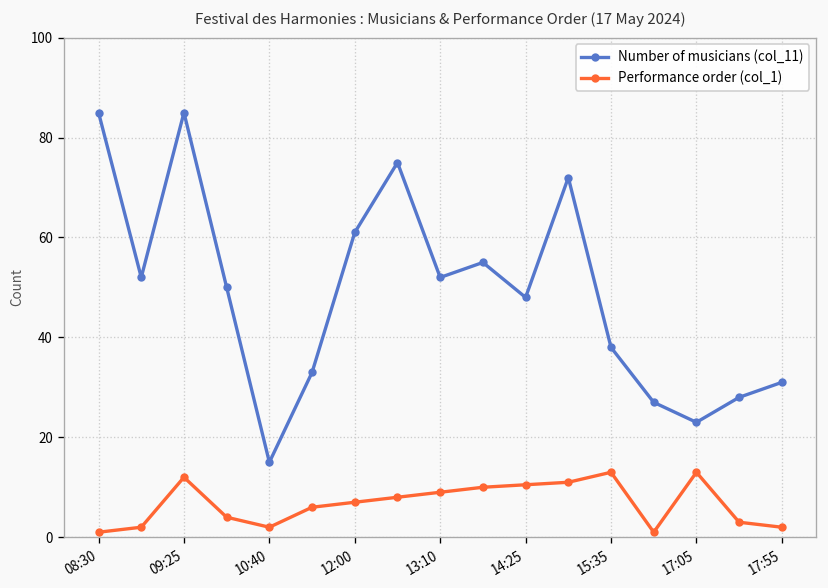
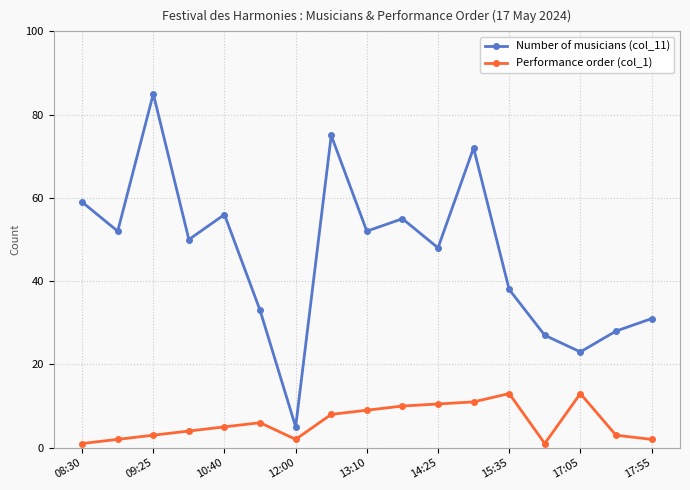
  {
    "Number of musicians (col_11)": {
-     "08:30": 85,
+     "08:30": 59,
      "09:25": 85,
-     "10:40": 15,
-     "12:00": 61,
+     "10:40": 56,
+     "12:00": 5,
      "13:10": 52,
      "14:25": 48,
      "15:35": 38,
      "17:05": 23,
      "17:55": 31
    },
    "Performance order (col_1)": {
      "08:30": 1,
-     "09:25": 12,
-     "10:40": 2,
-     "12:00": 7,
+     "09:25": 3,
+     "10:40": 5,
+     "12:00": 2,
      "13:10": 9,
      "14:25": 11,
      "15:35": 13,
      "17:05": 13,
      "17:55": 2
    }
  }
